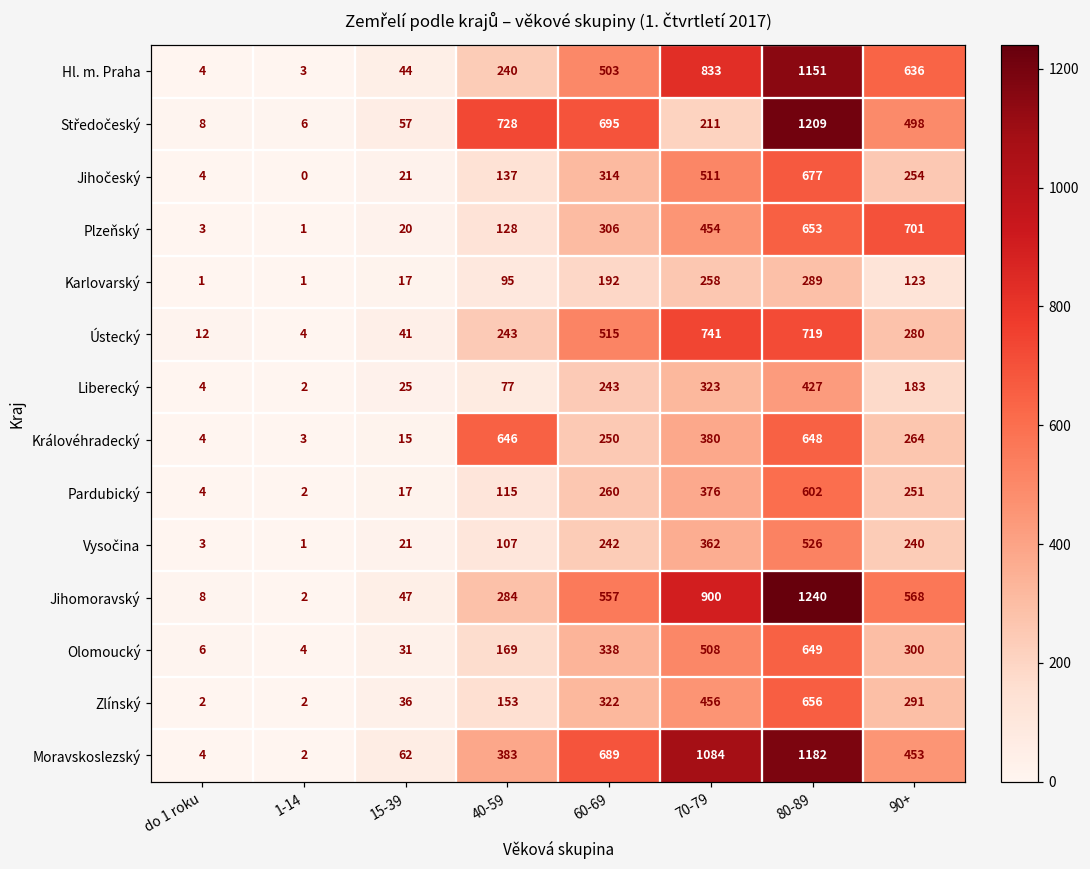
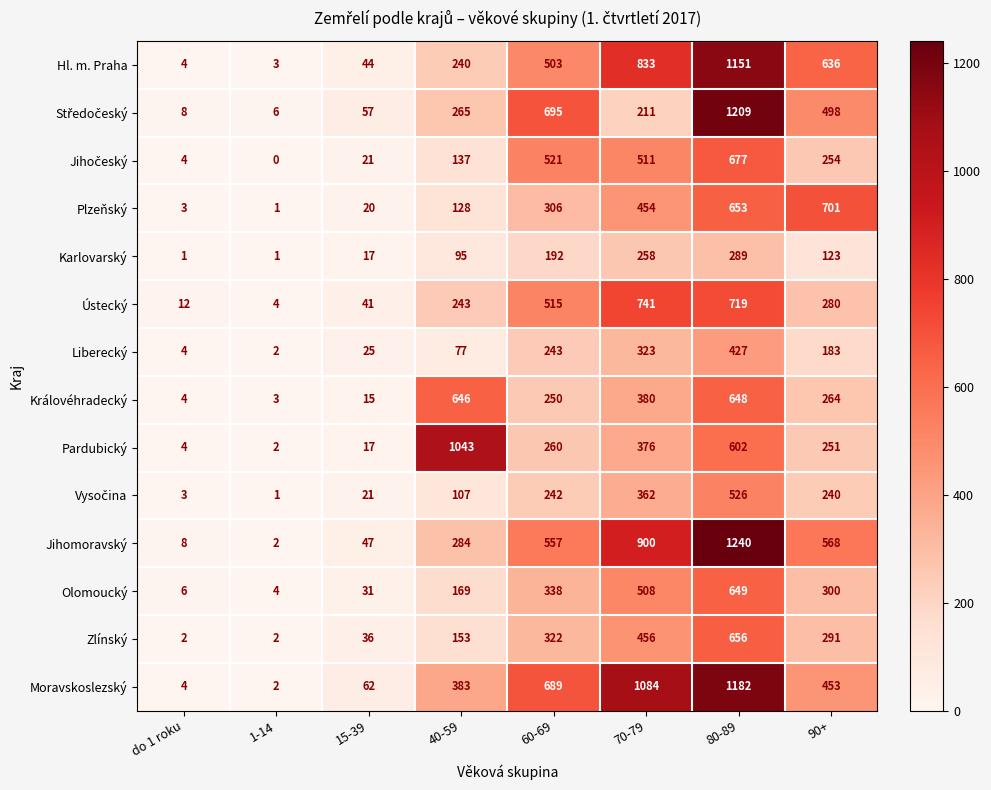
  {
    "Hl. m. Praha": {
      "do 1 roku": 4,
      "1-14": 3,
      "15-39": 44,
      "40-59": 240,
      "60-69": 503,
      "70-79": 833,
      "80-89": 1151,
      "90+": 636
    },
    "Středočeský": {
      "do 1 roku": 8,
      "1-14": 6,
      "15-39": 57,
-     "40-59": 728,
+     "40-59": 265,
      "60-69": 695,
      "70-79": 211,
      "80-89": 1209,
      "90+": 498
    },
    "Jihočeský": {
      "do 1 roku": 4,
      "1-14": 0,
      "15-39": 21,
      "40-59": 137,
-     "60-69": 314,
+     "60-69": 521,
      "70-79": 511,
      "80-89": 677,
      "90+": 254
    },
    "Plzeňský": {
      "do 1 roku": 3,
      "1-14": 1,
      "15-39": 20,
      "40-59": 128,
      "60-69": 306,
      "70-79": 454,
      "80-89": 653,
      "90+": 701
    },
    "Karlovarský": {
      "do 1 roku": 1,
      "1-14": 1,
      "15-39": 17,
      "40-59": 95,
      "60-69": 192,
      "70-79": 258,
      "80-89": 289,
      "90+": 123
    },
    "Ústecký": {
      "do 1 roku": 12,
      "1-14": 4,
      "15-39": 41,
      "40-59": 243,
      "60-69": 515,
      "70-79": 741,
      "80-89": 719,
      "90+": 280
    },
    "Liberecký": {
      "do 1 roku": 4,
      "1-14": 2,
      "15-39": 25,
      "40-59": 77,
      "60-69": 243,
      "70-79": 323,
      "80-89": 427,
      "90+": 183
    },
    "Královéhradecký": {
      "do 1 roku": 4,
      "1-14": 3,
      "15-39": 15,
      "40-59": 646,
      "60-69": 250,
      "70-79": 380,
      "80-89": 648,
      "90+": 264
    },
    "Pardubický": {
      "do 1 roku": 4,
      "1-14": 2,
      "15-39": 17,
-     "40-59": 115,
+     "40-59": 1043,
      "60-69": 260,
      "70-79": 376,
      "80-89": 602,
      "90+": 251
    },
    "Vysočina": {
      "do 1 roku": 3,
      "1-14": 1,
      "15-39": 21,
      "40-59": 107,
      "60-69": 242,
      "70-79": 362,
      "80-89": 526,
      "90+": 240
    },
    "Jihomoravský": {
      "do 1 roku": 8,
      "1-14": 2,
      "15-39": 47,
      "40-59": 284,
      "60-69": 557,
      "70-79": 900,
      "80-89": 1240,
      "90+": 568
    },
    "Olomoucký": {
      "do 1 roku": 6,
      "1-14": 4,
      "15-39": 31,
      "40-59": 169,
      "60-69": 338,
      "70-79": 508,
      "80-89": 649,
      "90+": 300
    },
    "Zlínský": {
      "do 1 roku": 2,
      "1-14": 2,
      "15-39": 36,
      "40-59": 153,
      "60-69": 322,
      "70-79": 456,
      "80-89": 656,
      "90+": 291
    },
    "Moravskoslezský": {
      "do 1 roku": 4,
      "1-14": 2,
      "15-39": 62,
      "40-59": 383,
      "60-69": 689,
      "70-79": 1084,
      "80-89": 1182,
      "90+": 453
    }
  }
